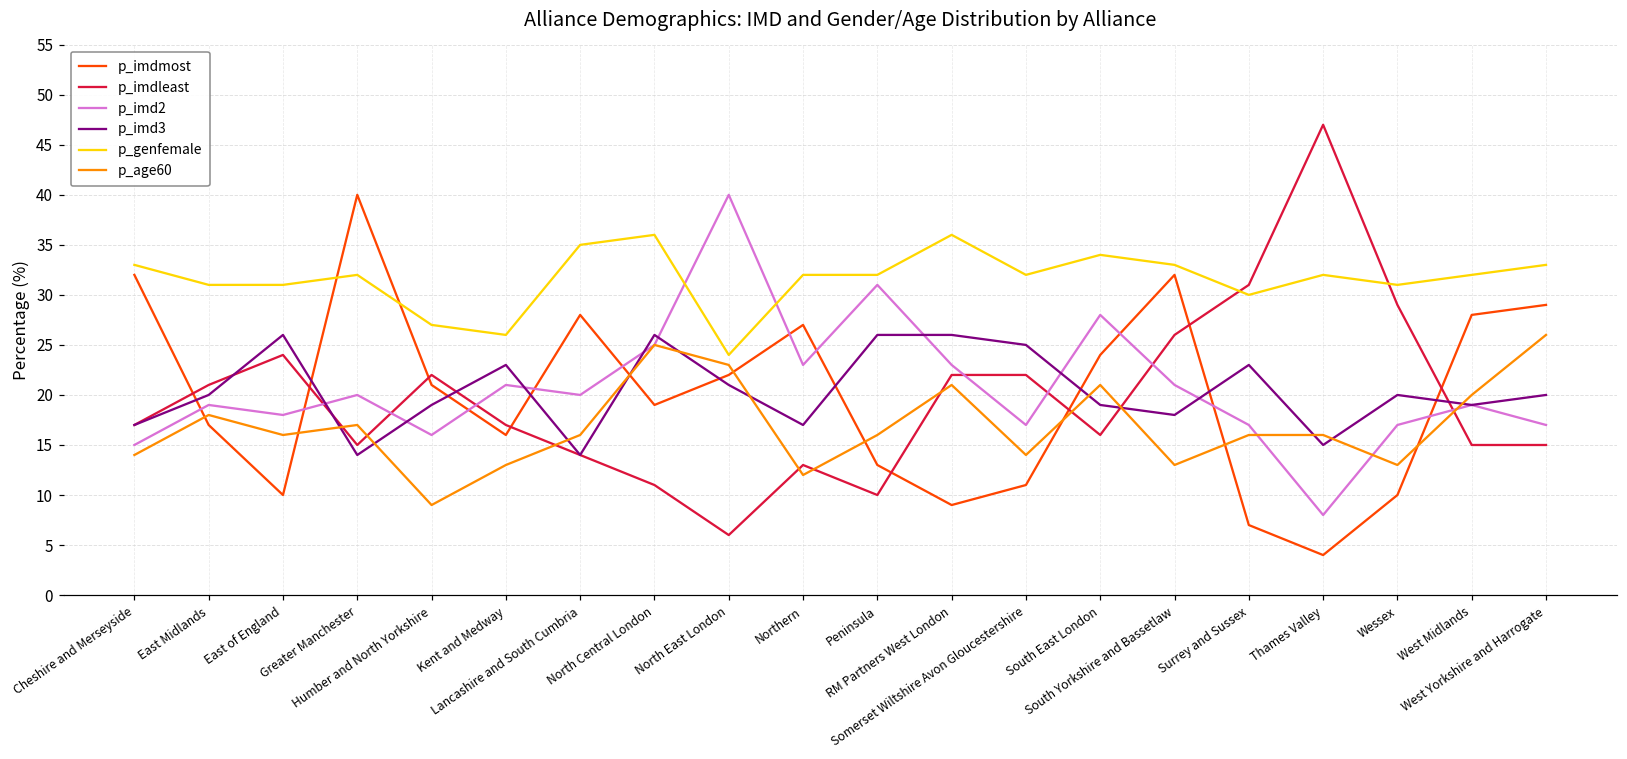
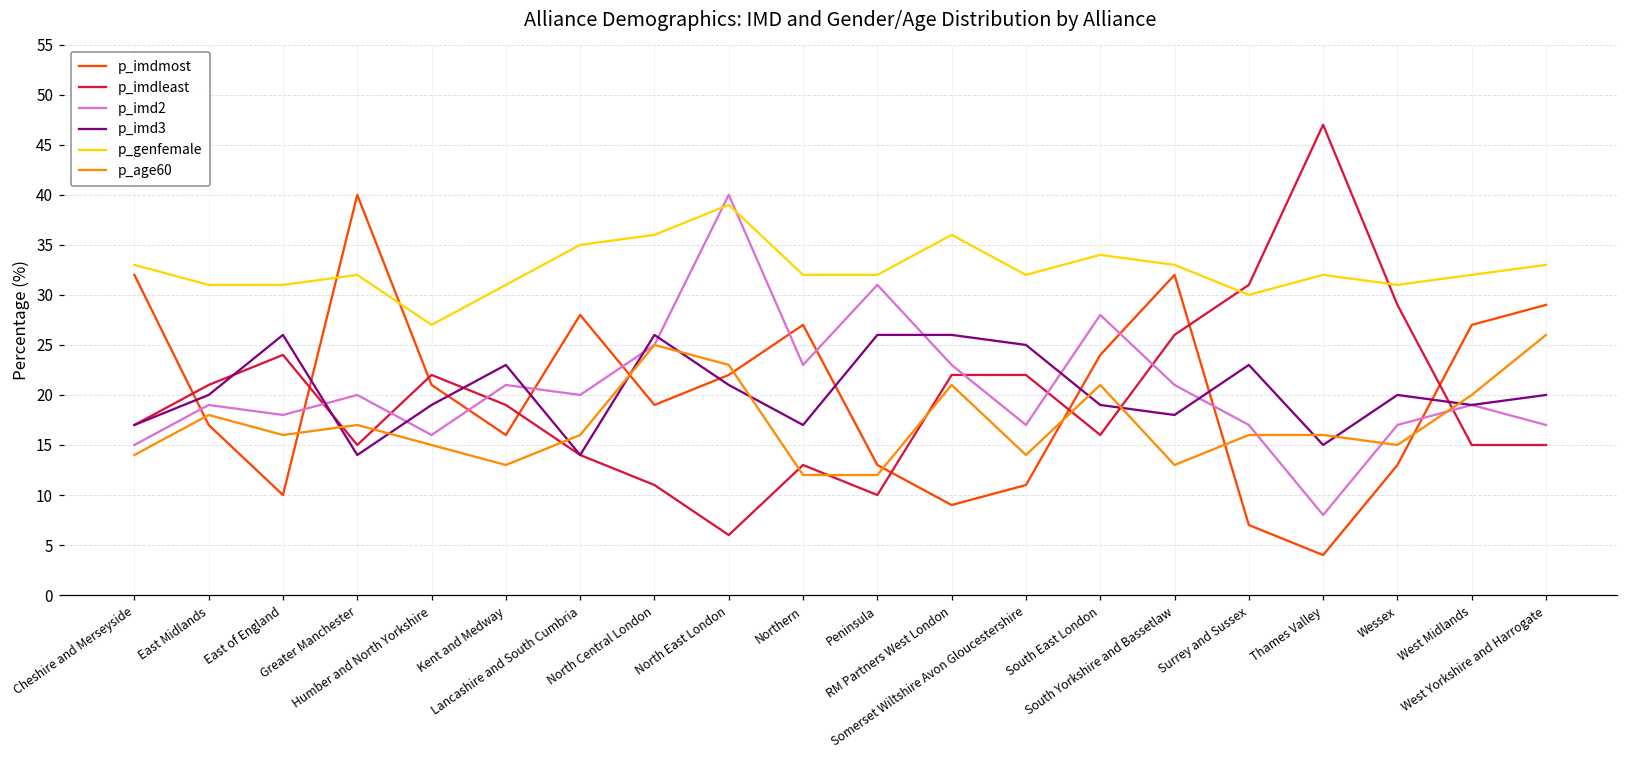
  {
    "p_imdmost": {
      "Cheshire and Merseyside": 32,
      "East Midlands": 17,
      "East of England": 10,
      "Greater Manchester": 40,
      "Humber and North Yorkshire": 21,
      "Kent and Medway": 16,
      "Lancashire and South Cumbria": 28,
      "North Central London": 19,
      "North East London": 22,
      "Northern": 27,
      "Peninsula": 13,
      "RM Partners West London": 9,
      "Somerset Wiltshire Avon Gloucestershire": 11,
      "South East London": 24,
      "South Yorkshire and Bassetlaw": 32,
      "Surrey and Sussex": 7,
      "Thames Valley": 4,
-     "Wessex": 10,
-     "West Midlands": 28,
+     "Wessex": 13,
+     "West Midlands": 27,
      "West Yorkshire and Harrogate": 29
    },
    "p_imdleast": {
      "East Midlands": 21,
      "East of England": 24,
      "Greater Manchester": 15,
      "Humber and North Yorkshire": 22,
-     "Kent and Medway": 17,
+     "Kent and Medway": 19,
      "North Central London": 11,
      "North East London": 6,
      "Northern": 13,
      "Peninsula": 10,
      "RM Partners West London": 22,
      "Somerset Wiltshire Avon Gloucestershire": 22,
      "South East London": 16,
      "South Yorkshire and Bassetlaw": 26,
      "Surrey and Sussex": 31,
      "Thames Valley": 47,
      "Wessex": 29,
      "West Midlands": 15,
      "West Yorkshire and Harrogate": 15
    },
    "p_imd2": {
      "Cheshire and Merseyside": 15,
      "East Midlands": 19,
      "East of England": 18,
      "Greater Manchester": 20,
      "Humber and North Yorkshire": 16,
      "Kent and Medway": 21,
      "Lancashire and South Cumbria": 20,
      "North East London": 40,
      "Northern": 23,
      "Peninsula": 31,
      "RM Partners West London": 23,
      "Somerset Wiltshire Avon Gloucestershire": 17,
      "South East London": 28,
      "South Yorkshire and Bassetlaw": 21,
      "Surrey and Sussex": 17,
      "Thames Valley": 8,
      "Wessex": 17,
      "West Yorkshire and Harrogate": 17
    },
    "p_imd3": {
      "East Midlands": 20,
      "East of England": 26,
      "Greater Manchester": 14,
      "Humber and North Yorkshire": 19,
      "Kent and Medway": 23,
      "North Central London": 26,
      "North East London": 21,
      "Northern": 17,
      "Peninsula": 26,
      "RM Partners West London": 26,
      "Somerset Wiltshire Avon Gloucestershire": 25,
      "South East London": 19,
      "South Yorkshire and Bassetlaw": 18,
      "Surrey and Sussex": 23,
      "Thames Valley": 15,
      "Wessex": 20,
      "West Yorkshire and Harrogate": 20
    },
    "p_genfemale": {
      "Cheshire and Merseyside": 33,
      "East Midlands": 31,
      "East of England": 31,
      "Greater Manchester": 32,
      "Humber and North Yorkshire": 27,
-     "Kent and Medway": 26,
+     "Kent and Medway": 31,
      "Lancashire and South Cumbria": 35,
      "North Central London": 36,
-     "North East London": 24,
+     "North East London": 39,
      "Northern": 32,
      "Peninsula": 32,
      "RM Partners West London": 36,
      "Somerset Wiltshire Avon Gloucestershire": 32,
      "South East London": 34,
      "South Yorkshire and Bassetlaw": 33,
      "Surrey and Sussex": 30,
      "Thames Valley": 32,
      "Wessex": 31,
      "West Midlands": 32,
      "West Yorkshire and Harrogate": 33
    },
    "p_age60": {
      "Cheshire and Merseyside": 14,
      "East Midlands": 18,
      "East of England": 16,
      "Greater Manchester": 17,
-     "Humber and North Yorkshire": 9,
+     "Humber and North Yorkshire": 15,
      "Kent and Medway": 13,
      "Lancashire and South Cumbria": 16,
      "North East London": 23,
      "Northern": 12,
-     "Peninsula": 16,
+     "Peninsula": 12,
      "RM Partners West London": 21,
      "Somerset Wiltshire Avon Gloucestershire": 14,
      "South East London": 21,
      "South Yorkshire and Bassetlaw": 13,
      "Surrey and Sussex": 16,
      "Thames Valley": 16,
-     "Wessex": 13,
+     "Wessex": 15,
      "West Midlands": 20,
      "West Yorkshire and Harrogate": 26
    }
  }
